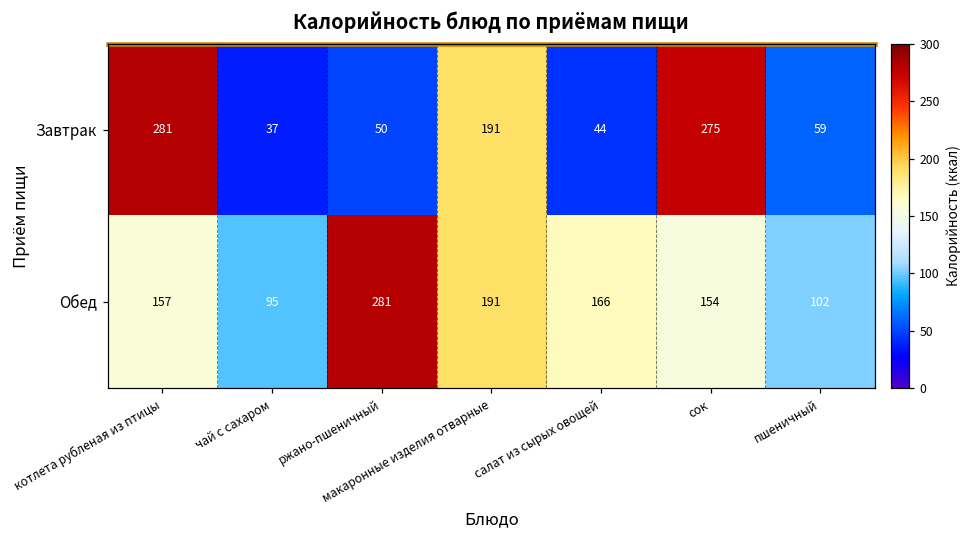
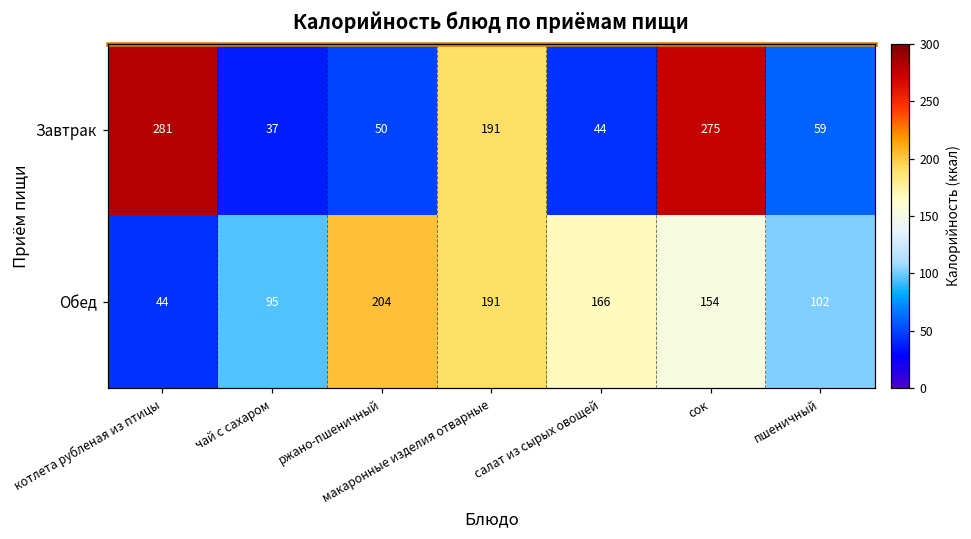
  {
    "Завтрак": {
      "котлета рубленая из птицы": 281,
      "чай с сахаром": 37,
      "ржано-пшеничный": 50,
      "макаронные изделия отварные": 191,
      "салат из сырых овощей": 44,
      "сок": 275,
      "пшеничный": 59
    },
    "Обед": {
-     "котлета рубленая из птицы": 157,
+     "котлета рубленая из птицы": 44,
      "чай с сахаром": 95,
-     "ржано-пшеничный": 281,
+     "ржано-пшеничный": 204,
      "макаронные изделия отварные": 191,
      "салат из сырых овощей": 166,
      "сок": 154,
      "пшеничный": 102
    }
  }
